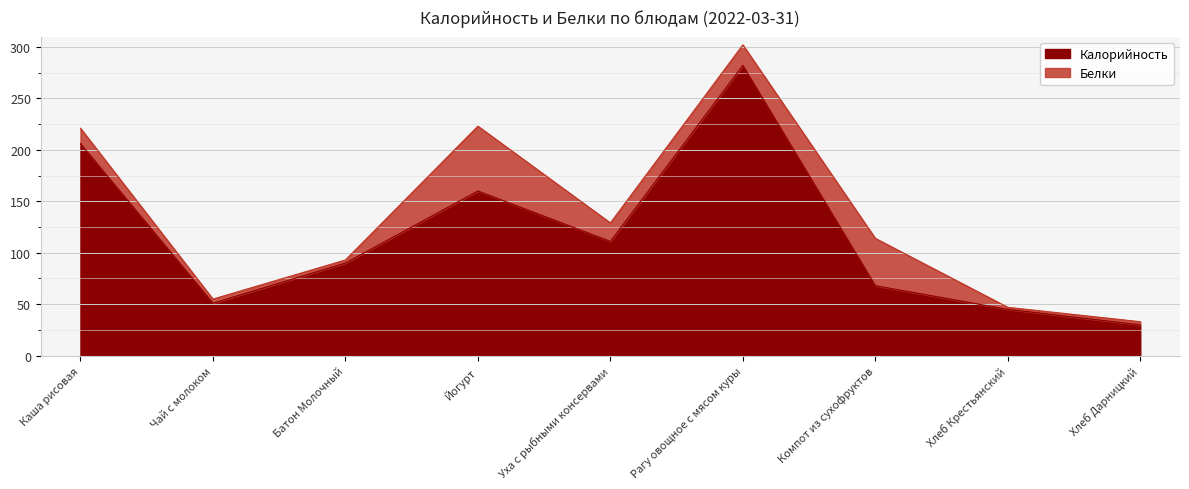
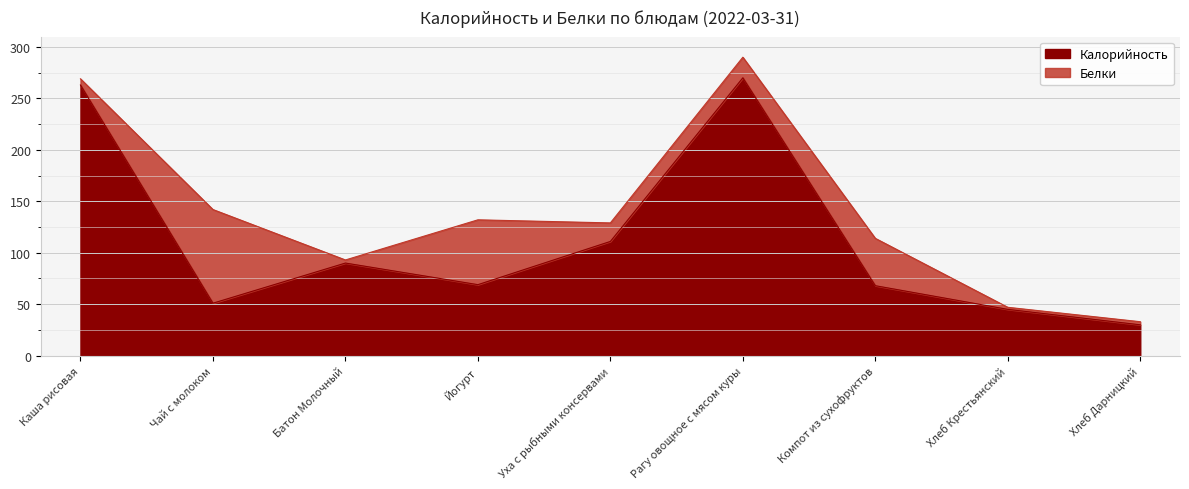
  {
    "Калорийность": {
-     "Каша рисовая": 206,
+     "Каша рисовая": 263,
      "Чай с молоком": 51,
      "Батон Молочный": 90,
-     "Йогурт": 160,
+     "Йогурт": 69,
      "Уха с рыбными консервами": 111,
-     "Рагу овощное с мясом куры": 282,
+     "Рагу овощное с мясом куры": 270,
      "Компот из сухофруктов": 68,
      "Хлеб Дарницкий": 30
    },
    "Белки": {
-     "Каша рисовая": 15,
-     "Чай с молоком": 4,
+     "Каша рисовая": 6,
+     "Чай с молоком": 91,
      "Батон Молочный": 3,
      "Йогурт": 63,
      "Уха с рыбными консервами": 18,
      "Рагу овощное с мясом куры": 20,
      "Компот из сухофруктов": 46,
      "Хлеб Дарницкий": 3
    }
  }
